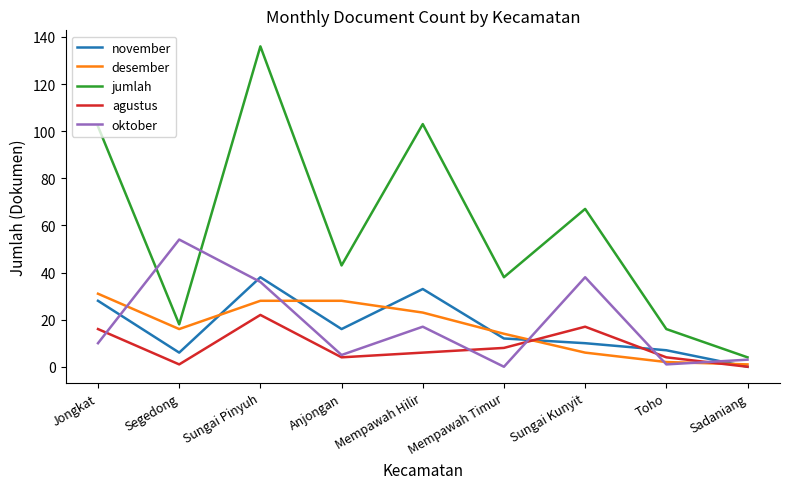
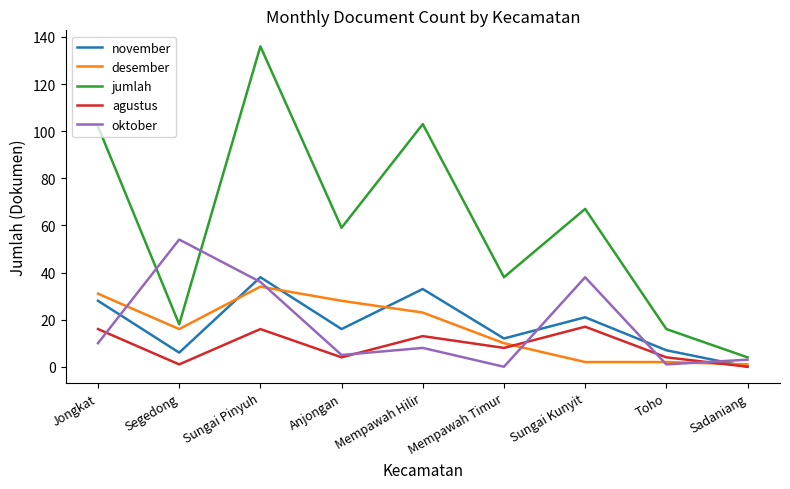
  {
    "november": {
      "Jongkat": 28,
      "Segedong": 6,
      "Sungai Pinyuh": 38,
      "Anjongan": 16,
      "Mempawah Hilir": 33,
      "Mempawah Timur": 12,
-     "Sungai Kunyit": 10,
+     "Sungai Kunyit": 21,
      "Toho": 7
    },
    "desember": {
      "Jongkat": 31,
      "Segedong": 16,
-     "Sungai Pinyuh": 28,
+     "Sungai Pinyuh": 34,
      "Anjongan": 28,
      "Mempawah Hilir": 23,
-     "Mempawah Timur": 14,
-     "Sungai Kunyit": 6
+     "Mempawah Timur": 10,
+     "Sungai Kunyit": 2
    },
    "jumlah": {
      "Segedong": 18,
      "Sungai Pinyuh": 136,
-     "Anjongan": 43,
+     "Anjongan": 59,
      "Mempawah Hilir": 103,
      "Mempawah Timur": 38,
      "Sungai Kunyit": 67,
      "Toho": 16
    },
    "agustus": {
      "Jongkat": 16,
      "Segedong": 1,
-     "Sungai Pinyuh": 22,
-     "Mempawah Hilir": 6,
+     "Sungai Pinyuh": 16,
+     "Mempawah Hilir": 13,
      "Mempawah Timur": 8,
      "Sungai Kunyit": 17,
      "Toho": 4
    },
    "oktober": {
      "Jongkat": 10,
      "Segedong": 54,
      "Sungai Pinyuh": 36,
-     "Mempawah Hilir": 17,
+     "Mempawah Hilir": 8,
      "Mempawah Timur": 0,
      "Sungai Kunyit": 38
    }
  }
